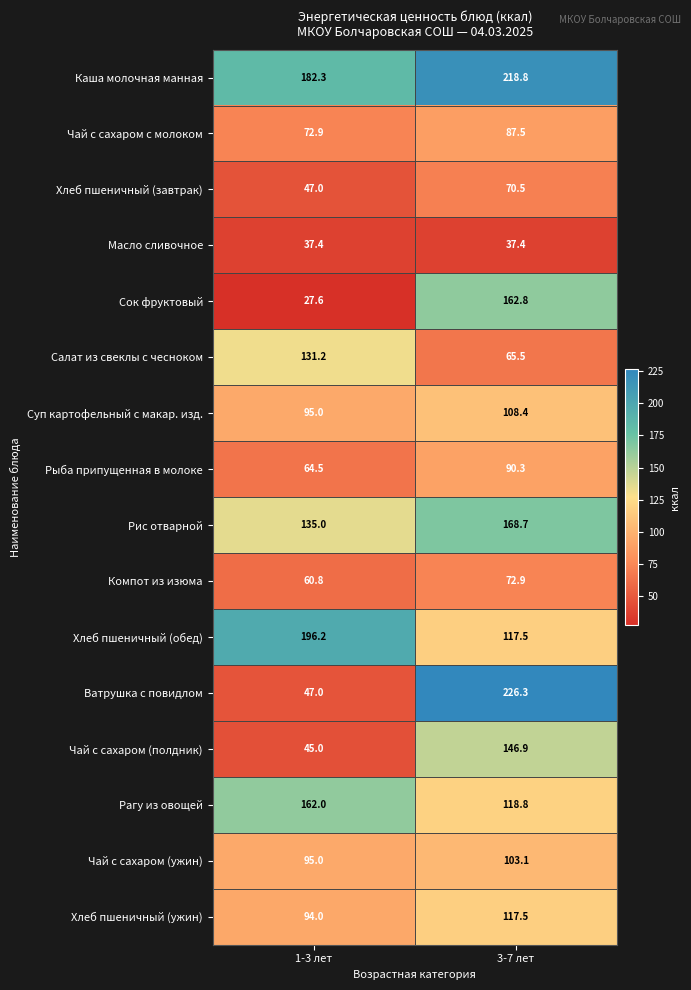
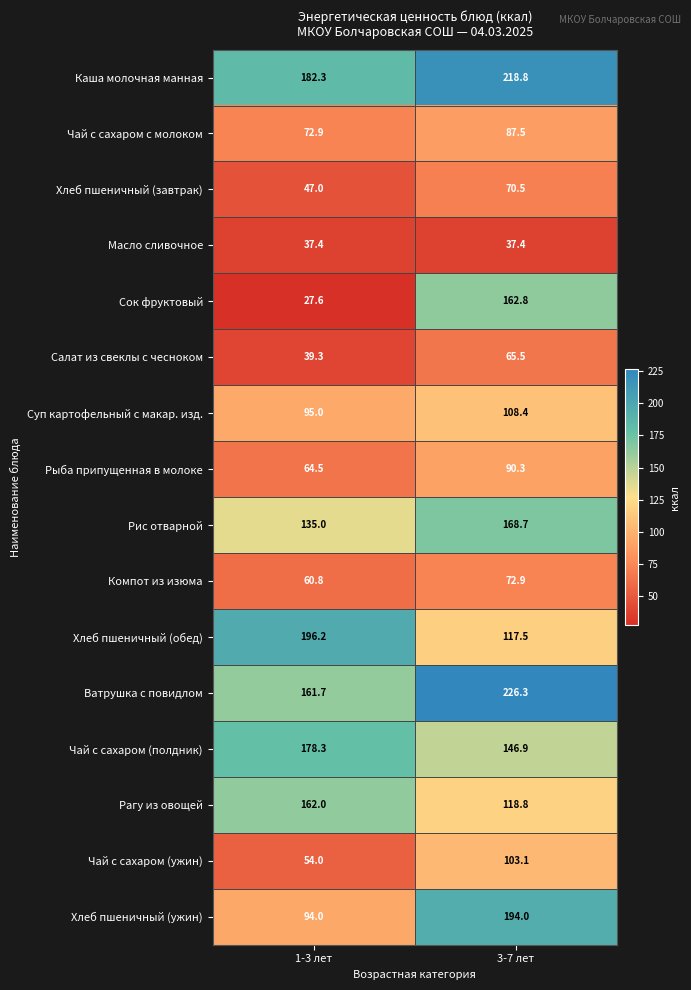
  {
    "Каша молочная манная": {
      "1-3 лет": 182.3,
      "3-7 лет": 218.8
    },
    "Чай с сахаром с молоком": {
      "1-3 лет": 72.9,
      "3-7 лет": 87.5
    },
    "Хлеб пшеничный (завтрак)": {
      "1-3 лет": 47.0,
      "3-7 лет": 70.5
    },
    "Масло сливочное": {
      "1-3 лет": 37.4,
      "3-7 лет": 37.4
    },
    "Сок фруктовый": {
      "1-3 лет": 27.6,
      "3-7 лет": 162.8
    },
    "Салат из свеклы с чесноком": {
-     "1-3 лет": 131.2,
+     "1-3 лет": 39.3,
      "3-7 лет": 65.5
    },
    "Суп картофельный с макар. изд.": {
      "1-3 лет": 95.0,
      "3-7 лет": 108.4
    },
    "Рыба припущенная в молоке": {
      "1-3 лет": 64.5,
      "3-7 лет": 90.3
    },
    "Рис отварной": {
      "1-3 лет": 135.0,
      "3-7 лет": 168.7
    },
    "Компот из изюма": {
      "1-3 лет": 60.8,
      "3-7 лет": 72.9
    },
    "Хлеб пшеничный (обед)": {
      "1-3 лет": 196.2,
      "3-7 лет": 117.5
    },
    "Ватрушка с повидлом": {
-     "1-3 лет": 47.0,
+     "1-3 лет": 161.7,
      "3-7 лет": 226.3
    },
    "Чай с сахаром (полдник)": {
-     "1-3 лет": 45.0,
+     "1-3 лет": 178.3,
      "3-7 лет": 146.9
    },
    "Рагу из овощей": {
      "1-3 лет": 162.0,
      "3-7 лет": 118.8
    },
    "Чай с сахаром (ужин)": {
-     "1-3 лет": 95.0,
+     "1-3 лет": 54.0,
      "3-7 лет": 103.1
    },
    "Хлеб пшеничный (ужин)": {
      "1-3 лет": 94.0,
-     "3-7 лет": 117.5
+     "3-7 лет": 194.0
    }
  }
